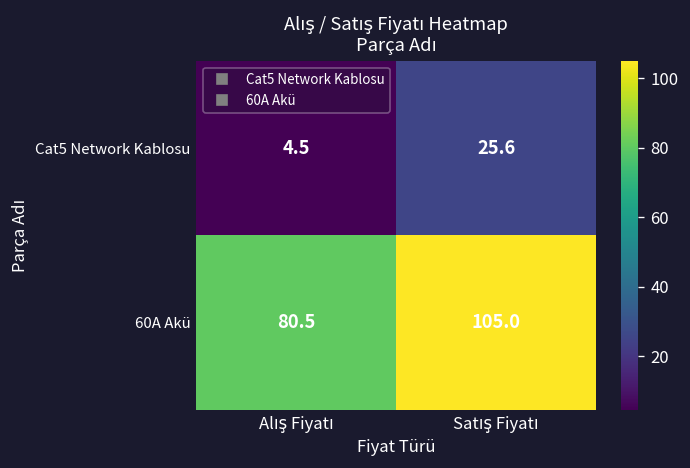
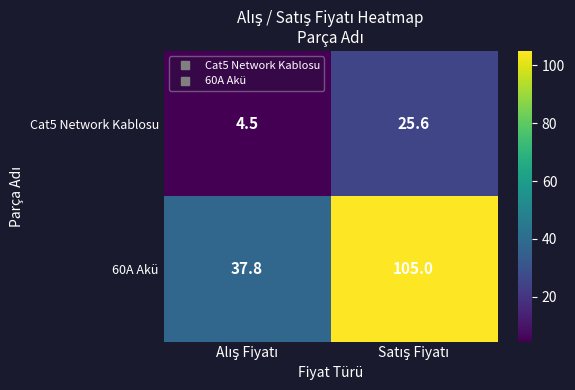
  {
    "Cat5 Network Kablosu": {
      "Alış Fiyatı": 4.5,
      "Satış Fiyatı": 25.6
    },
    "60A Akü": {
-     "Alış Fiyatı": 80.5,
+     "Alış Fiyatı": 37.8,
      "Satış Fiyatı": 105.0
    }
  }
